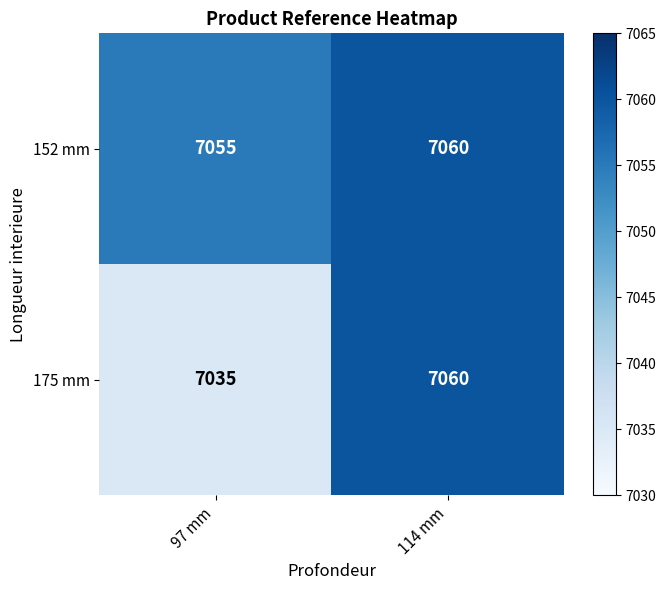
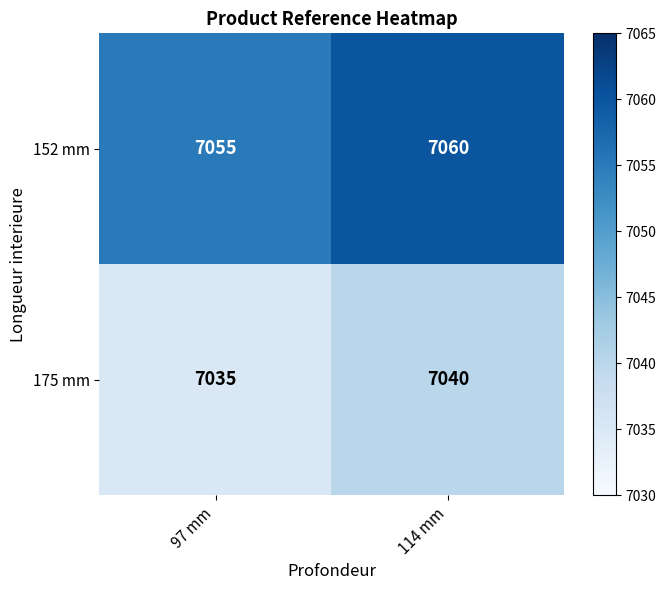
  {
    "152 mm": {
      "97 mm": 7055,
      "114 mm": 7060
    },
    "175 mm": {
      "97 mm": 7035,
-     "114 mm": 7060
+     "114 mm": 7040
    }
  }
